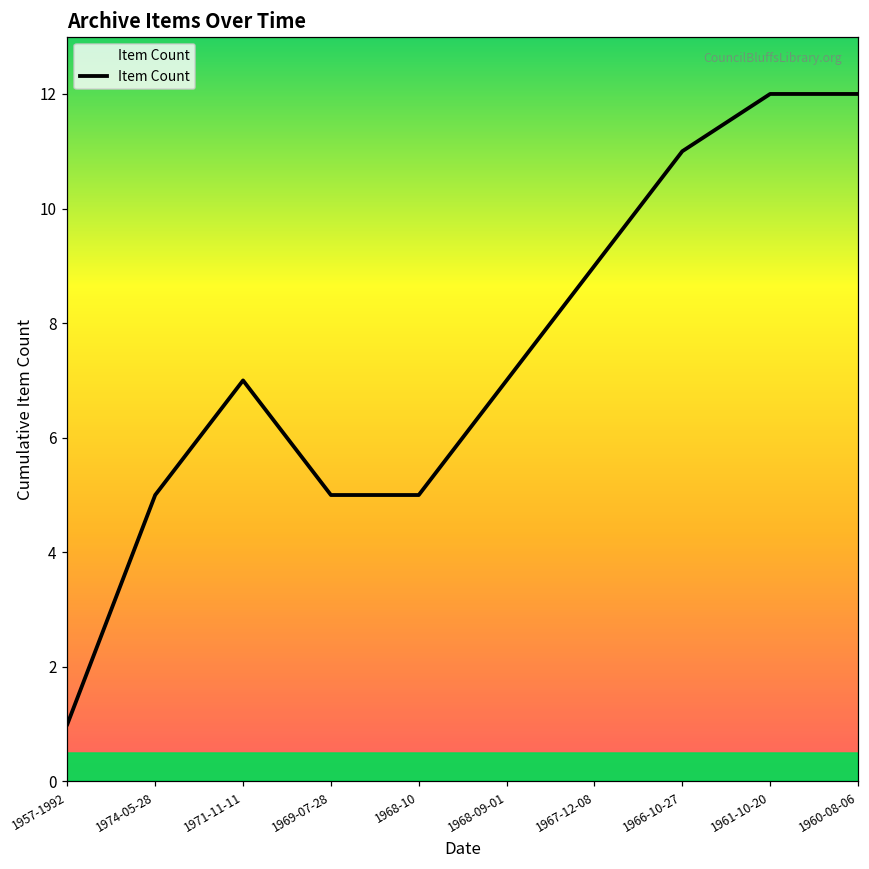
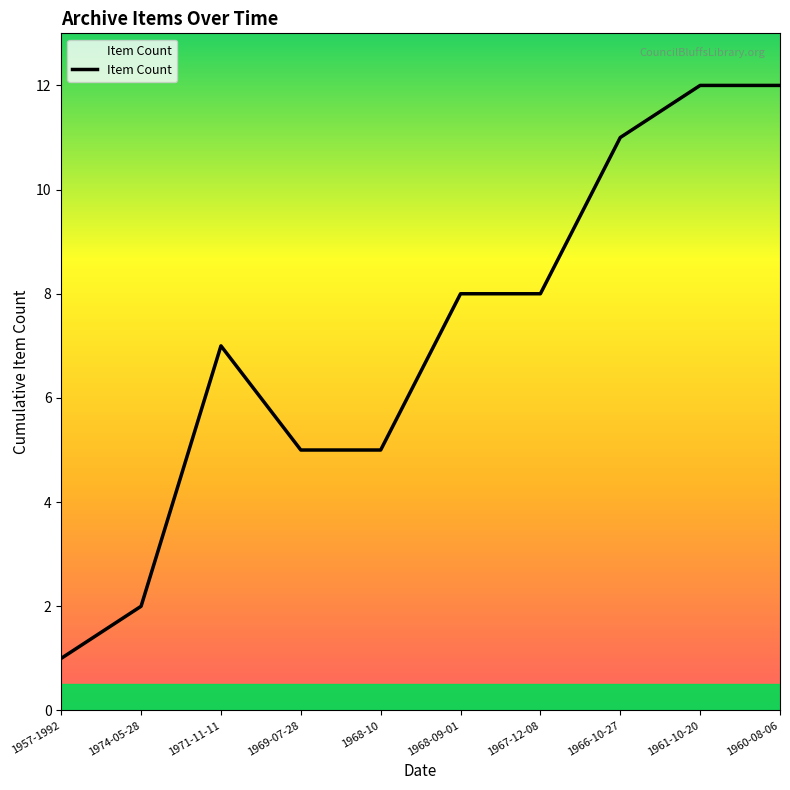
  {
    "1957-1992": 1,
-   "1974-05-28": 5,
+   "1974-05-28": 2,
    "1971-11-11": 7,
    "1969-07-28": 5,
    "1968-10": 5,
-   "1968-09-01": 7,
-   "1967-12-08": 9,
+   "1968-09-01": 8,
+   "1967-12-08": 8,
    "1966-10-27": 11,
    "1961-10-20": 12,
    "1960-08-06": 12
  }
